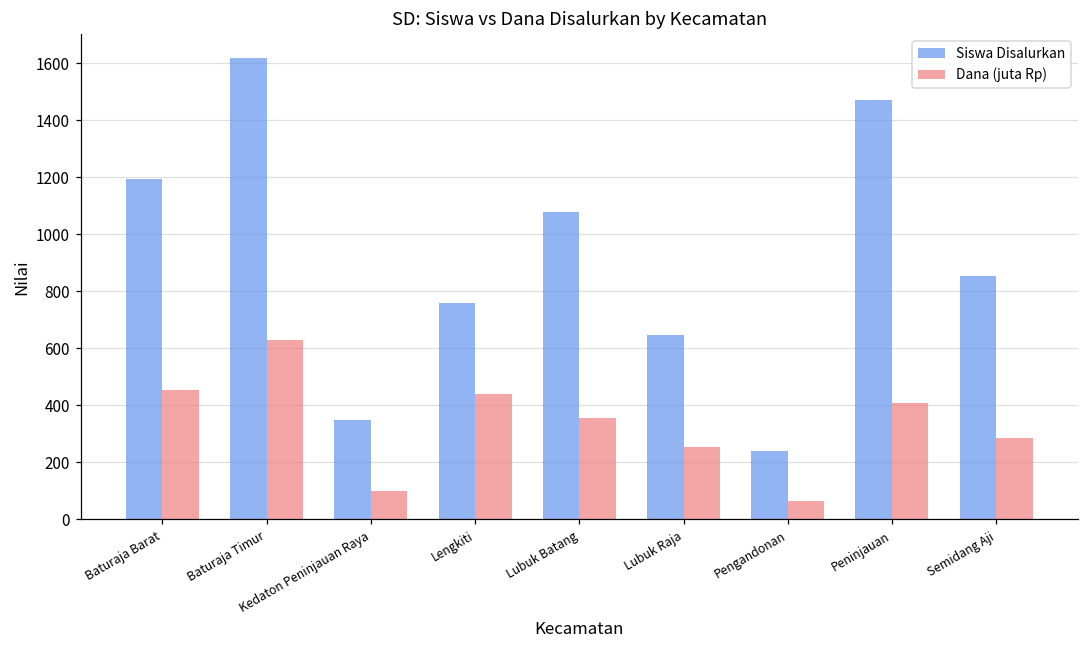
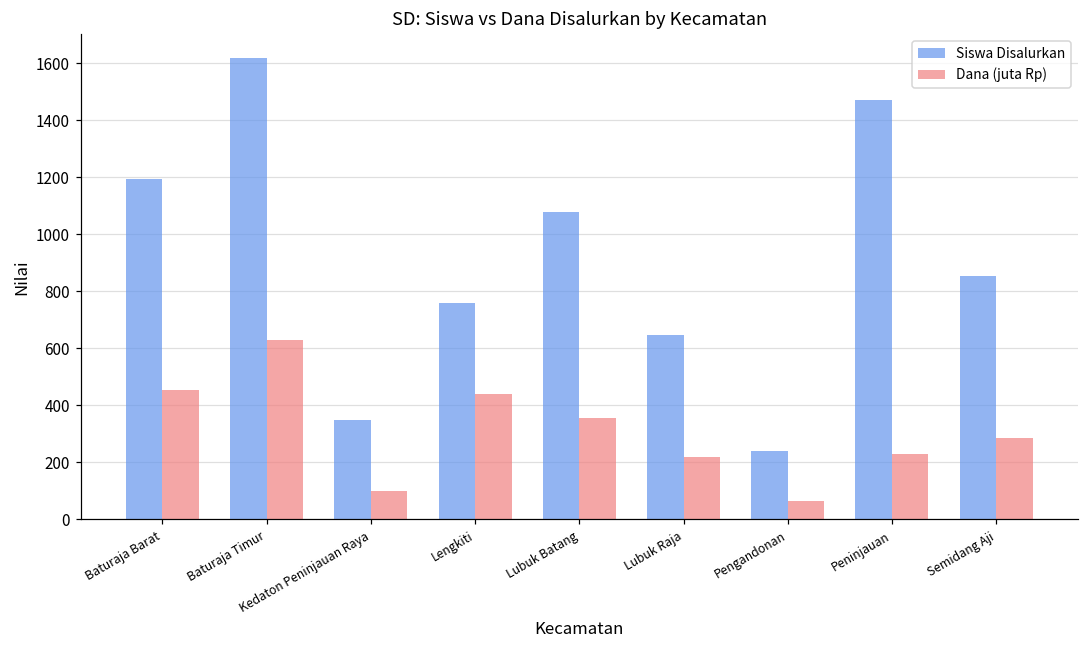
  {
    "Siswa Disalurkan": {
      "Baturaja Barat": 1200,
      "Baturaja Timur": 1620,
      "Kedaton Peninjauan Raya": 350,
      "Lengkiti": 760,
      "Lubuk Batang": 1080,
      "Lubuk Raja": 650,
      "Pengandonan": 240,
      "Peninjauan": 1470,
      "Semidang Aji": 850
    },
    "Dana (juta Rp)": {
      "Baturaja Barat": 450,
      "Baturaja Timur": 630,
      "Kedaton Peninjauan Raya": 100,
      "Lengkiti": 440,
      "Lubuk Batang": 360,
-     "Lubuk Raja": 260,
+     "Lubuk Raja": 220,
      "Pengandonan": 70,
-     "Peninjauan": 410,
+     "Peninjauan": 230,
      "Semidang Aji": 280
    }
  }
